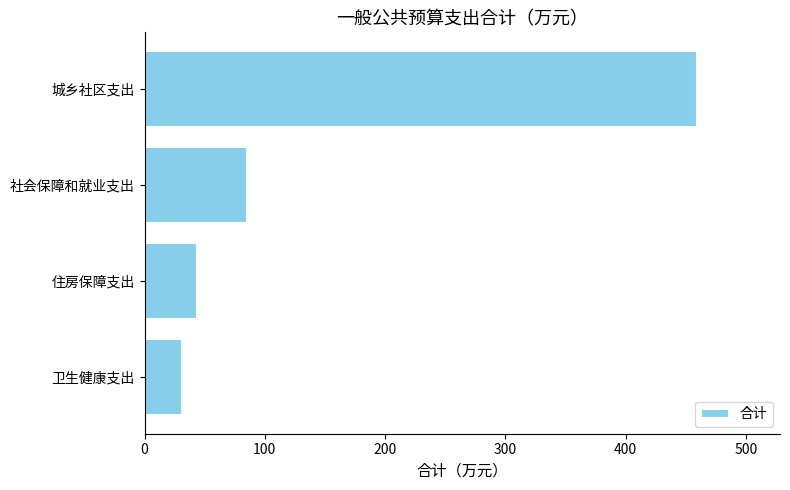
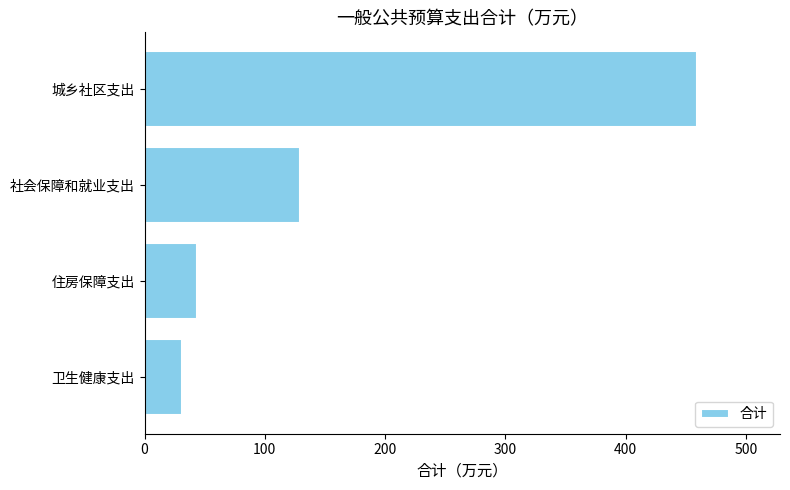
  {
    "城乡社区支出": 459,
-   "社会保障和就业支出": 85,
+   "社会保障和就业支出": 129,
    "住房保障支出": 44,
    "卫生健康支出": 31
  }
